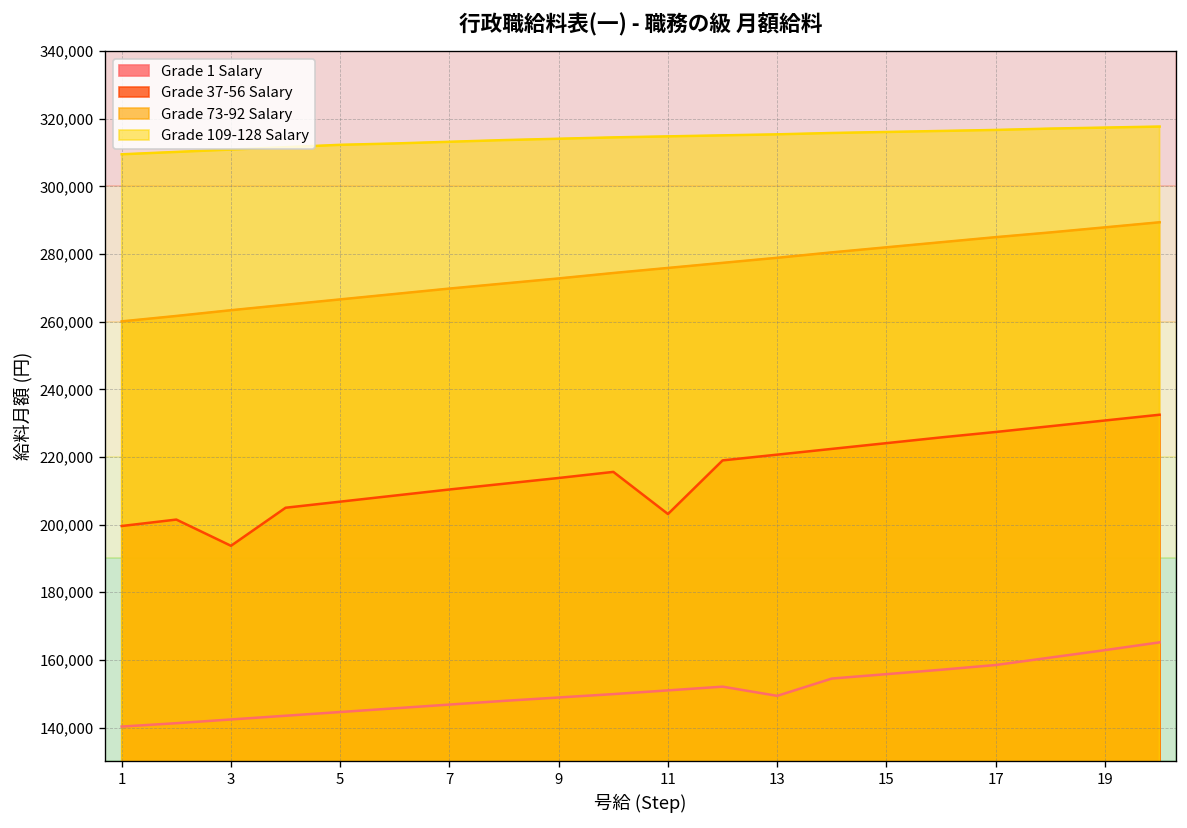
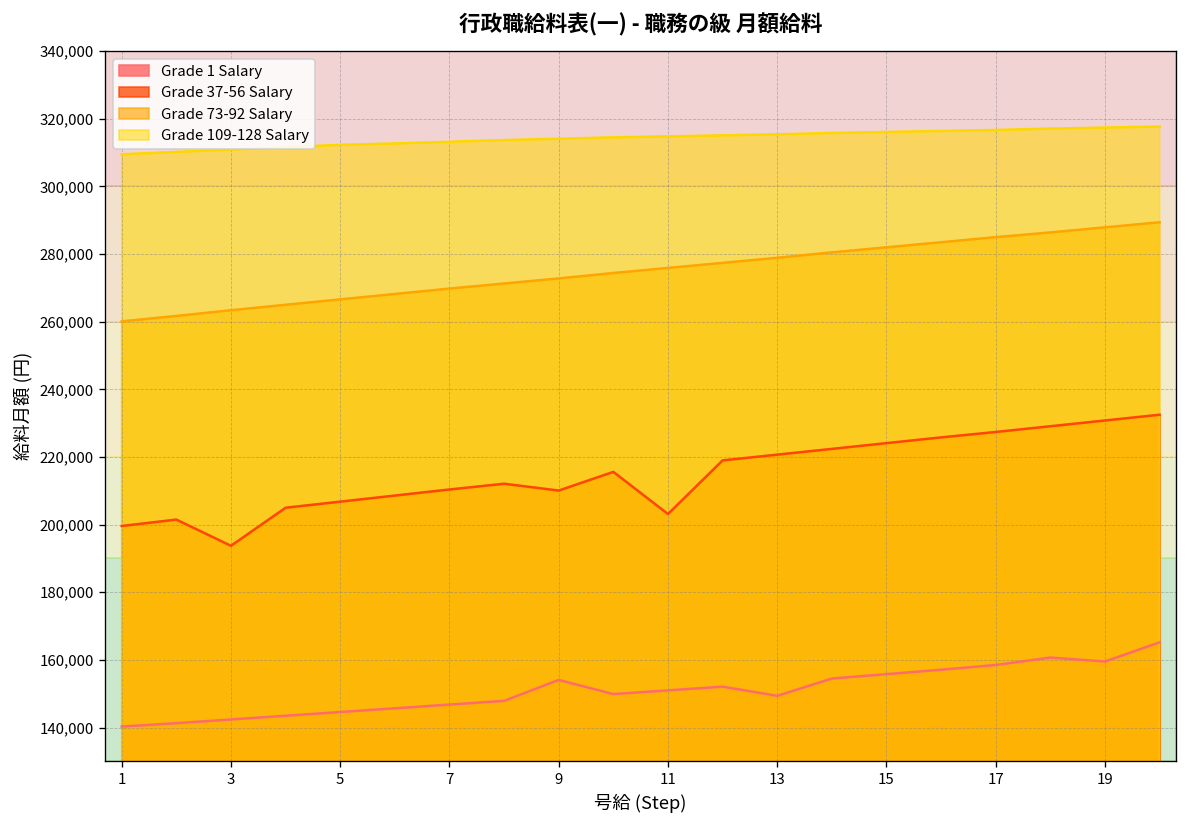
  {
    "Grade 1 Salary": {
      "1": "140,000",
      "3": "142,000",
      "5": "145,000",
      "7": "147,000",
-     "9": "149,000",
+     "9": "154,000",
      "11": "151,000",
      "13": "149,000",
      "15": "156,000",
      "17": "159,000",
-     "19": "163,000"
+     "19": "160,000"
    },
    "Grade 37-56 Salary": {
      "1": "200,000",
      "3": "194,000",
      "5": "207,000",
      "7": "210,000",
-     "9": "214,000",
+     "9": "210,000",
      "11": "203,000",
      "13": "221,000",
      "15": "224,000",
      "17": "227,000",
      "19": "231,000"
    }
  }
